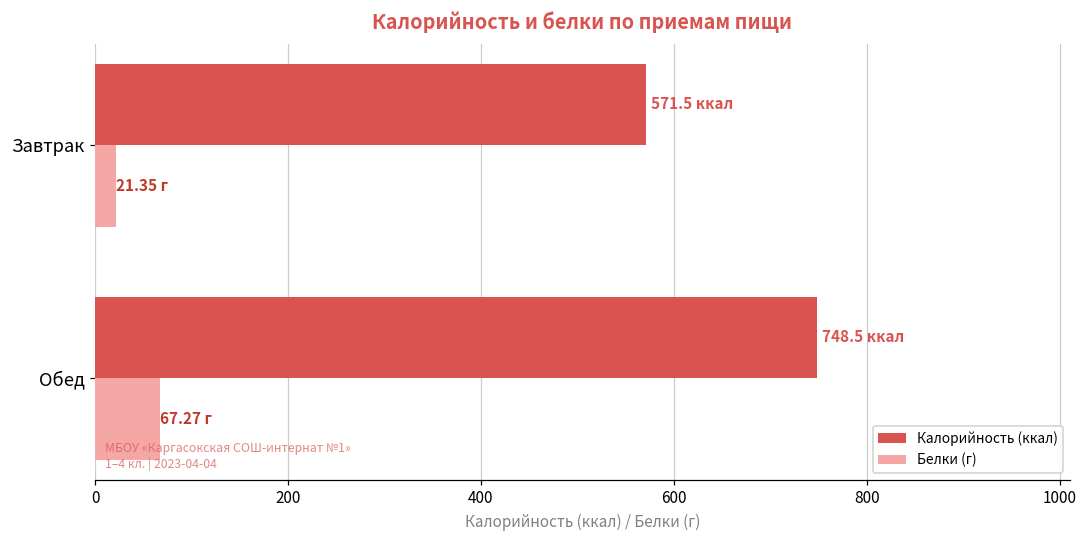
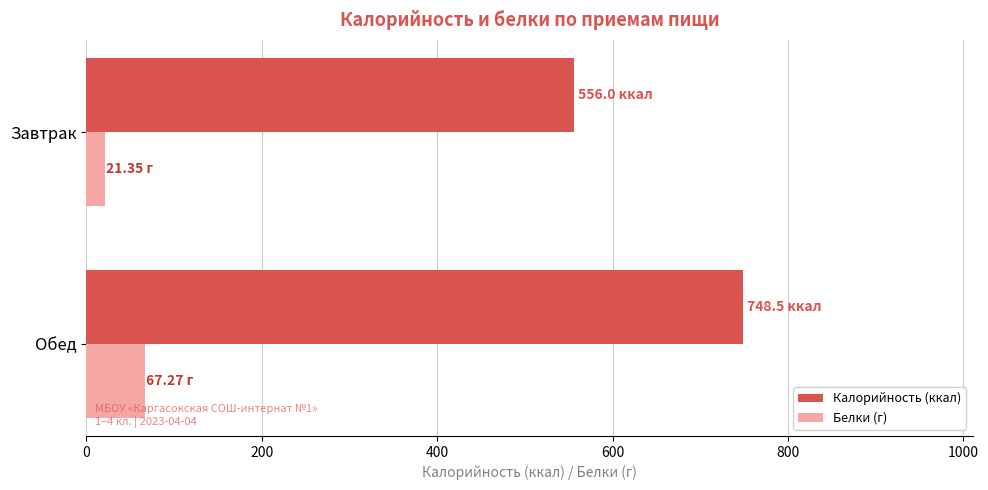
  {
    "Калорийность (ккал)": {
-     "Завтрак": 571.5,
+     "Завтрак": 556.0,
      "Обед": 748.5
    },
    "Белки (г)": {
      "Завтрак": 21.35,
      "Обед": 67.27
    }
  }
